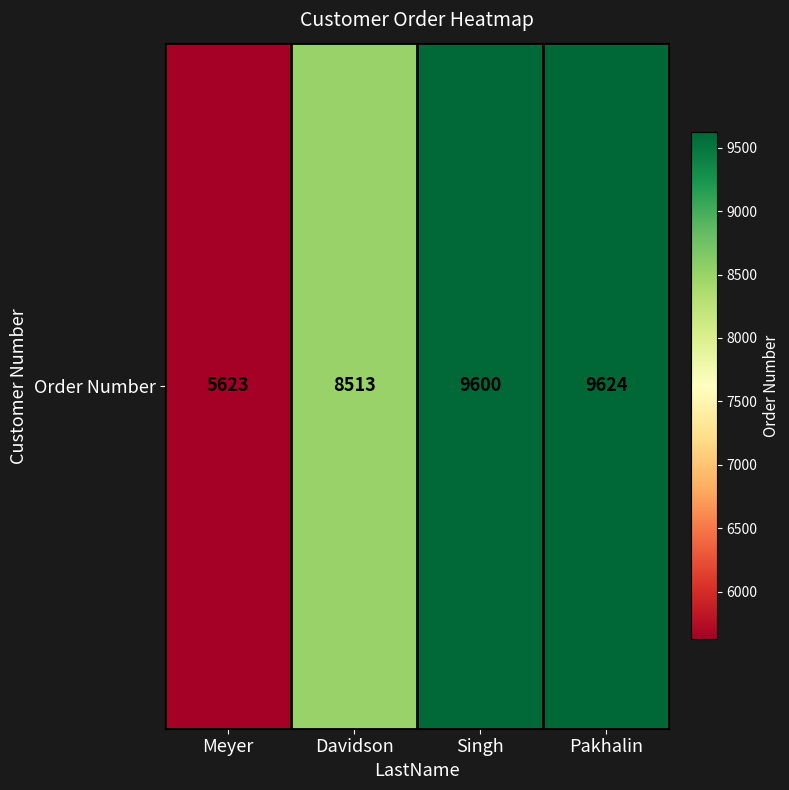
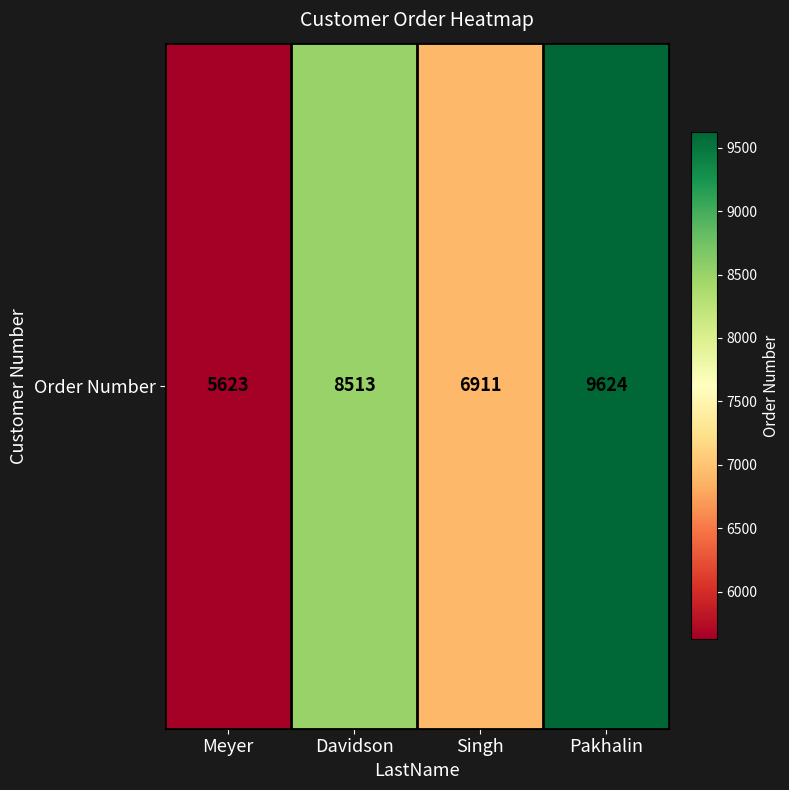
  {
    "Order Number": {
      "Meyer": 5623,
      "Davidson": 8513,
-     "Singh": 9600,
+     "Singh": 6911,
      "Pakhalin": 9624
    }
  }
